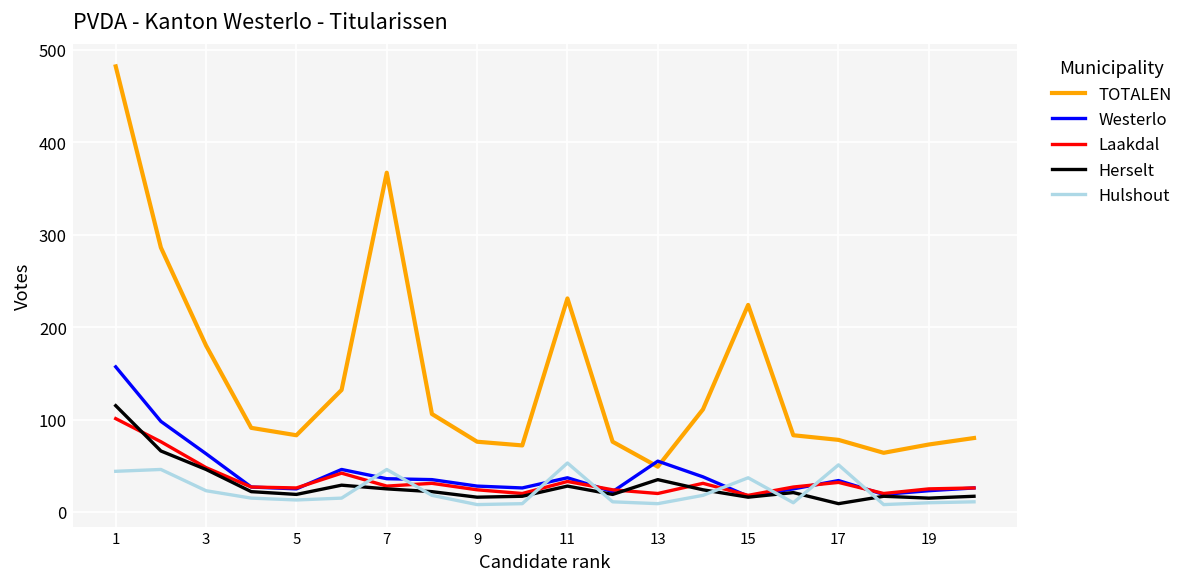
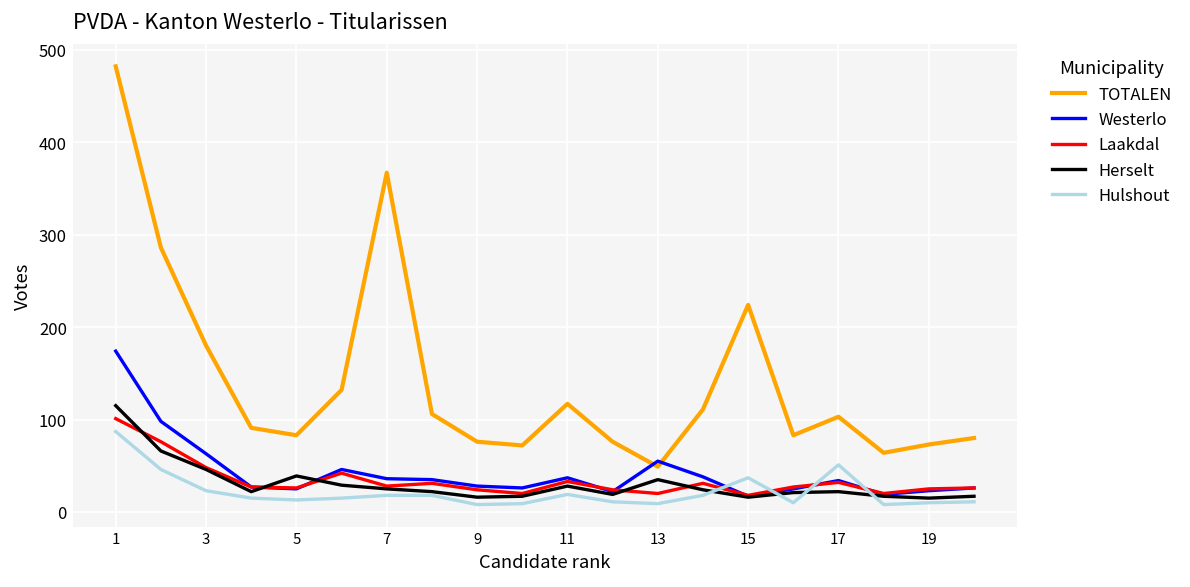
  {
    "TOTALEN": {
      "1": 480,
      "3": 180,
      "5": 80,
      "7": 370,
      "9": 80,
-     "11": 230,
+     "11": 120,
      "13": 50,
      "15": 220,
-     "17": 80,
+     "17": 100,
      "19": 70
    },
    "Westerlo": {
-     "1": 160,
+     "1": 170,
      "3": 60,
      "7": 40,
      "9": 30,
      "11": 40,
      "13": 60
    },
    "Laakdal": {
      "1": 100,
      "9": 20,
      "11": 30,
      "13": 20
    },
    "Herselt": {
      "1": 120,
-     "5": 20,
+     "5": 40,
      "9": 20,
      "11": 30,
      "13": 40,
-     "17": 10,
+     "17": 20,
      "19": 20
    },
    "Hulshout": {
-     "1": 40,
+     "1": 90,
      "3": 20,
      "5": 10,
-     "7": 50,
+     "7": 20,
      "9": 10,
-     "11": 50,
+     "11": 20,
      "13": 10,
      "15": 40,
      "17": 50,
      "19": 10
    }
  }
